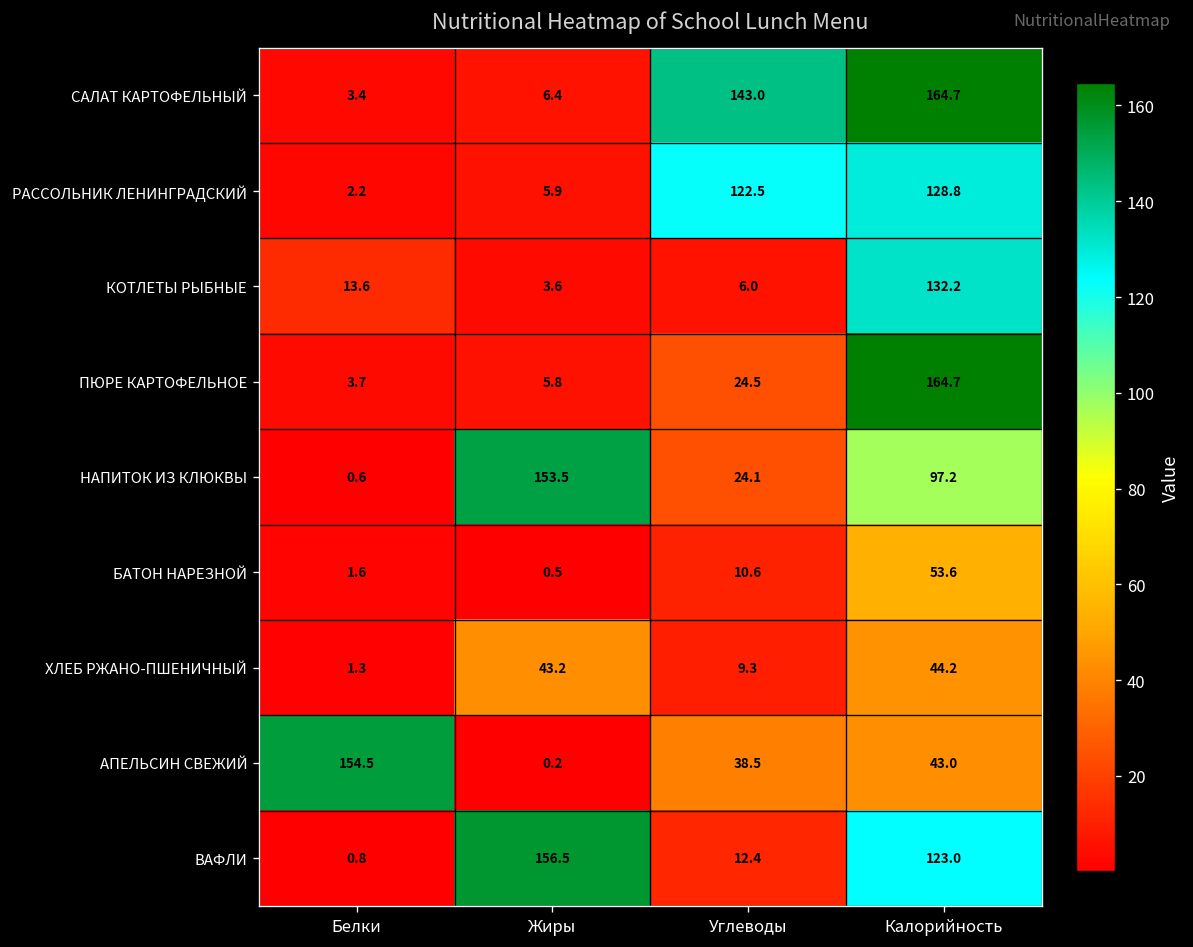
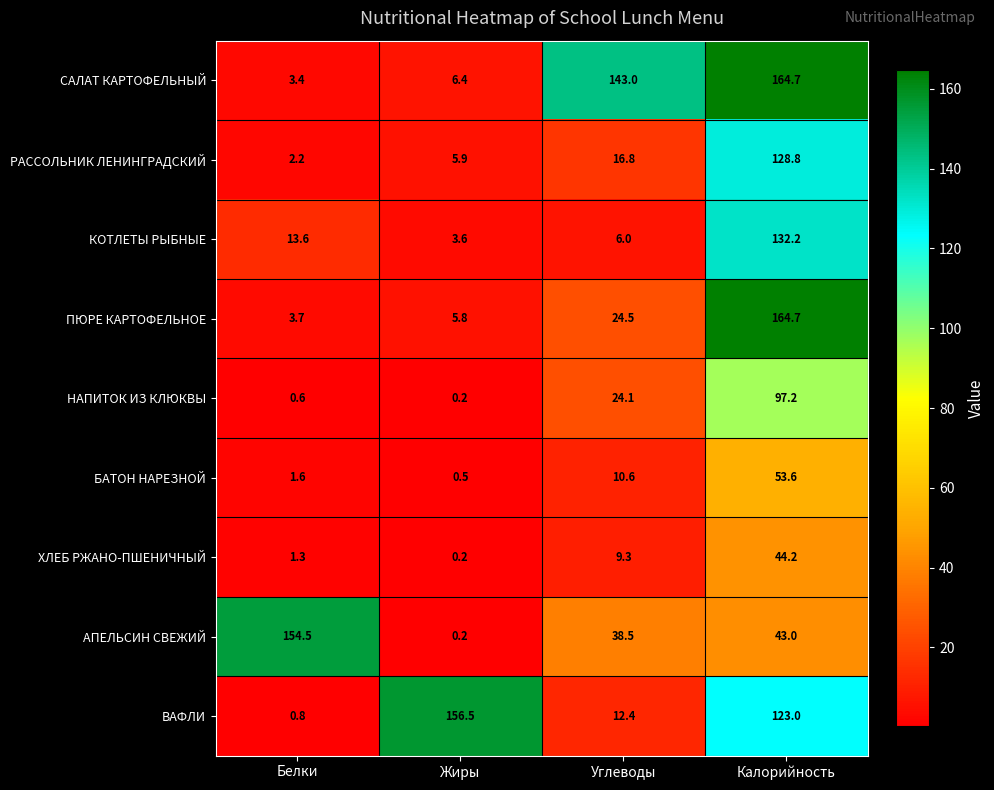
  {
    "САЛАТ КАРТОФЕЛЬНЫЙ": {
      "Белки": 3.4,
      "Жиры": 6.4,
      "Углеводы": 143.0,
      "Калорийность": 164.7
    },
    "РАССОЛЬНИК ЛЕНИНГРАДСКИЙ": {
      "Белки": 2.2,
      "Жиры": 5.9,
-     "Углеводы": 122.5,
+     "Углеводы": 16.8,
      "Калорийность": 128.8
    },
    "КОТЛЕТЫ РЫБНЫЕ": {
      "Белки": 13.6,
      "Жиры": 3.6,
      "Углеводы": 6.0,
      "Калорийность": 132.2
    },
    "ПЮРЕ КАРТОФЕЛЬНОЕ": {
      "Белки": 3.7,
      "Жиры": 5.8,
      "Углеводы": 24.5,
      "Калорийность": 164.7
    },
    "НАПИТОК ИЗ КЛЮКВЫ": {
      "Белки": 0.6,
-     "Жиры": 153.5,
+     "Жиры": 0.2,
      "Углеводы": 24.1,
      "Калорийность": 97.2
    },
    "БАТОН НАРЕЗНОЙ": {
      "Белки": 1.6,
      "Жиры": 0.5,
      "Углеводы": 10.6,
      "Калорийность": 53.6
    },
    "ХЛЕБ РЖАНО-ПШЕНИЧНЫЙ": {
      "Белки": 1.3,
-     "Жиры": 43.2,
+     "Жиры": 0.2,
      "Углеводы": 9.3,
      "Калорийность": 44.2
    },
    "АПЕЛЬСИН СВЕЖИЙ": {
      "Белки": 154.5,
      "Жиры": 0.2,
      "Углеводы": 38.5,
      "Калорийность": 43.0
    },
    "ВАФЛИ": {
      "Белки": 0.8,
      "Жиры": 156.5,
      "Углеводы": 12.4,
      "Калорийность": 123.0
    }
  }
